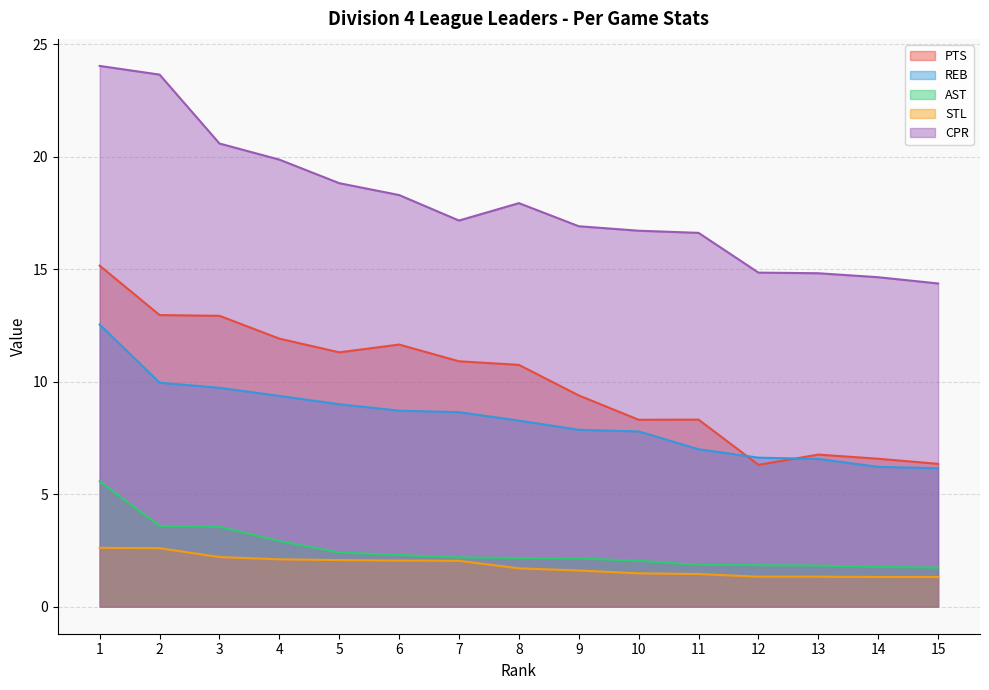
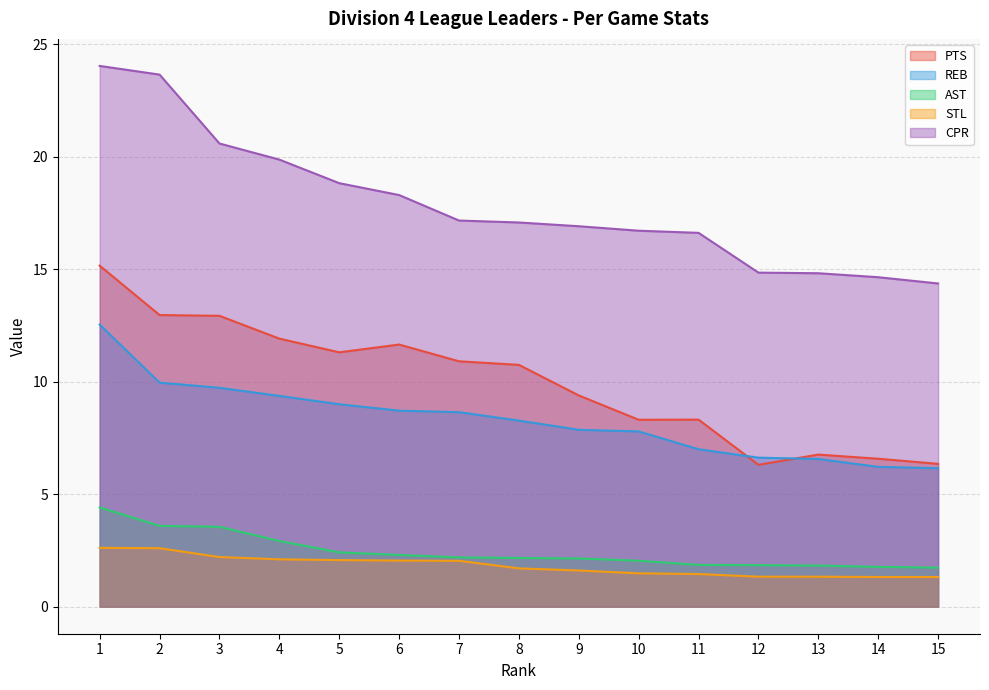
  {
    "PTS": {
      "1": 15.2,
      "2": 13.0,
      "3": 12.9,
      "4": 11.9,
      "5": 11.3,
      "6": 11.7,
      "7": 10.9,
      "8": 10.8,
      "9": 9.4,
      "10": 8.3,
      "11": 8.3,
      "12": 6.3,
      "13": 6.8,
      "14": 6.6,
      "15": 6.4
    },
    "REB": {
      "1": 12.5,
      "2": 10.0,
      "3": 9.7,
      "4": 9.4,
      "5": 9.0,
      "6": 8.7,
      "7": 8.6,
      "8": 8.3,
      "9": 7.9,
      "10": 7.8,
      "11": 7.0,
      "12": 6.6,
      "13": 6.6,
      "14": 6.2,
      "15": 6.2
    },
    "AST": {
-     "1": 5.6,
+     "1": 4.4,
      "2": 3.6,
      "3": 3.6,
      "4": 2.9,
      "5": 2.4,
      "6": 2.3,
      "7": 2.2,
      "8": 2.2,
      "9": 2.1,
      "10": 2.0,
      "11": 1.9,
      "12": 1.8,
      "13": 1.8,
      "14": 1.8,
      "15": 1.7
    },
    "STL": {
      "1": 2.6,
      "2": 2.6,
      "3": 2.2,
      "4": 2.1,
      "5": 2.1,
      "6": 2.1,
      "7": 2.0,
      "8": 1.7,
      "9": 1.6,
      "10": 1.5,
      "11": 1.5,
      "12": 1.3,
      "13": 1.3,
      "14": 1.3,
      "15": 1.3
    },
    "CPR": {
      "1": 24.0,
      "2": 23.7,
      "3": 20.6,
      "4": 19.9,
      "5": 18.8,
      "6": 18.3,
      "7": 17.2,
-     "8": 17.9,
+     "8": 17.1,
      "9": 16.9,
      "10": 16.7,
      "11": 16.6,
      "12": 14.9,
      "13": 14.8,
      "14": 14.6,
      "15": 14.4
    }
  }
